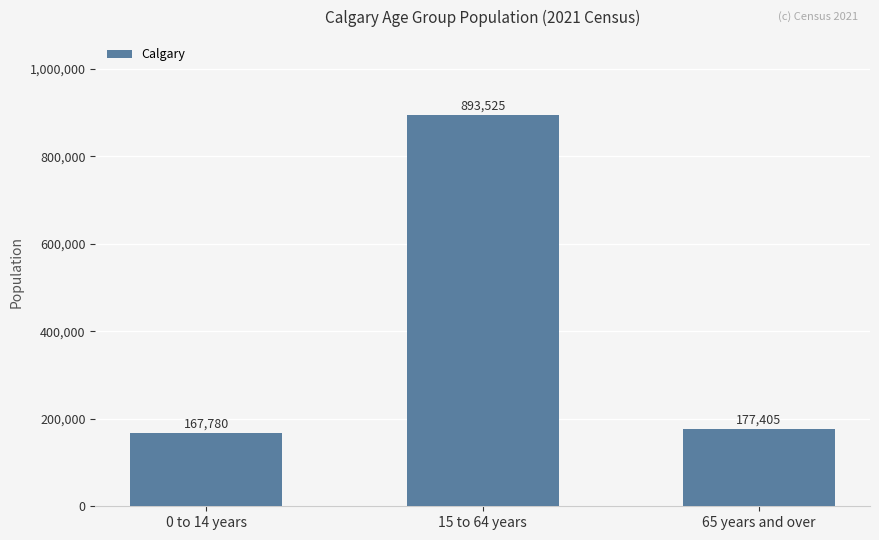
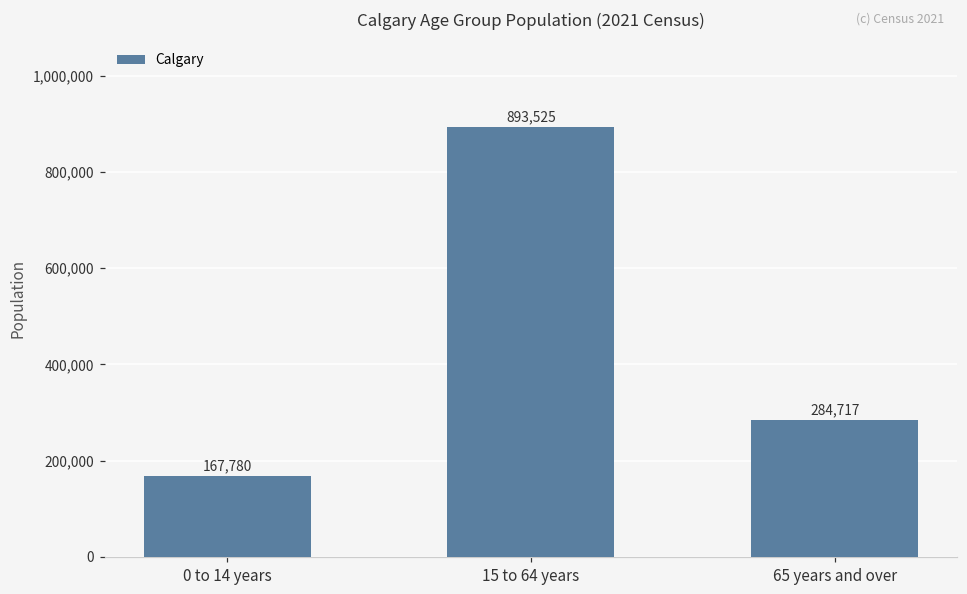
  {
    "0 to 14 years": "167,780",
    "15 to 64 years": "893,525",
-   "65 years and over": "177,405"
+   "65 years and over": "284,717"
  }
